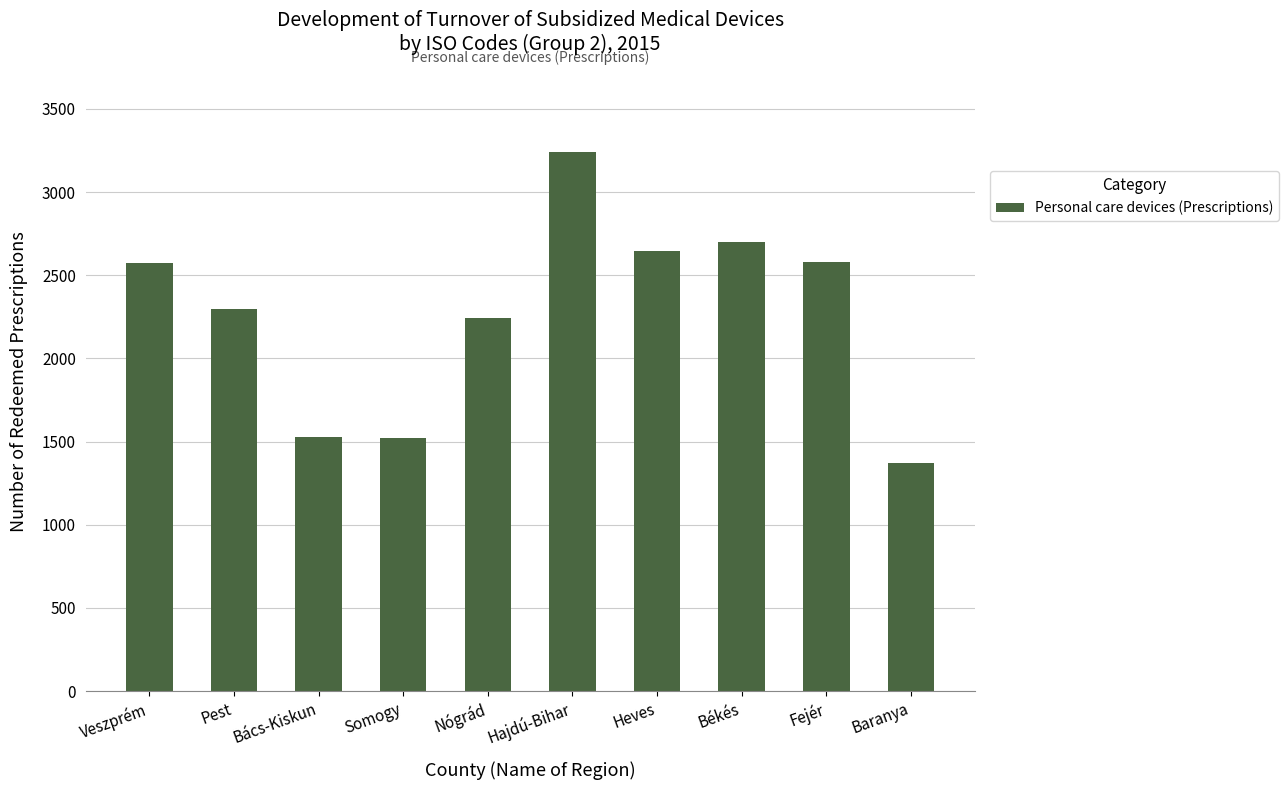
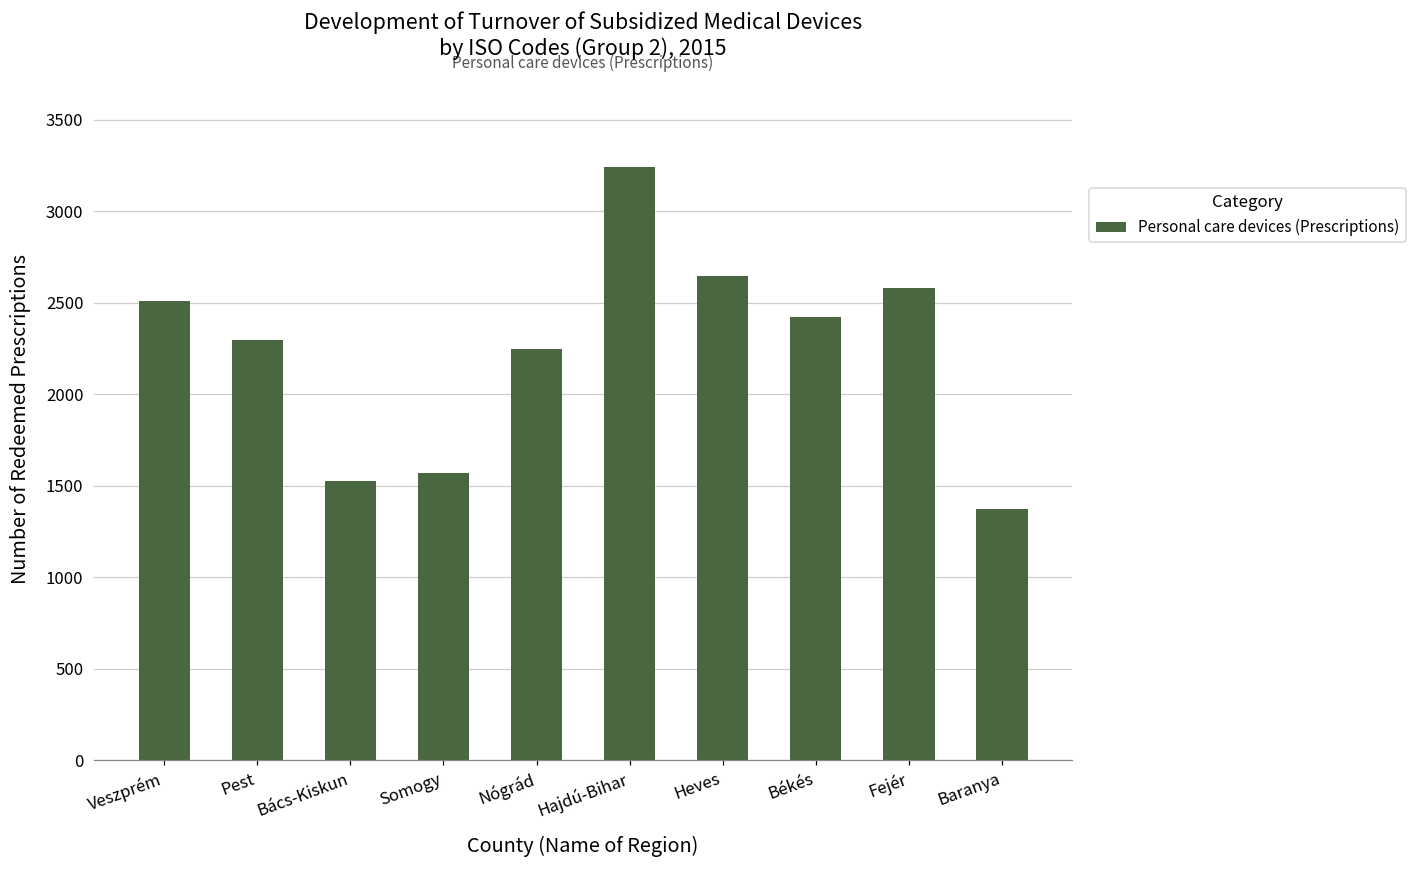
  {
-   "Veszprém": 2570,
+   "Veszprém": 2510,
    "Pest": 2300,
    "Bács-Kiskun": 1530,
-   "Somogy": 1520,
+   "Somogy": 1570,
    "Nógrád": 2250,
    "Hajdú-Bihar": 3240,
    "Heves": 2640,
-   "Békés": 2700,
+   "Békés": 2420,
    "Fejér": 2580,
    "Baranya": 1370
  }
